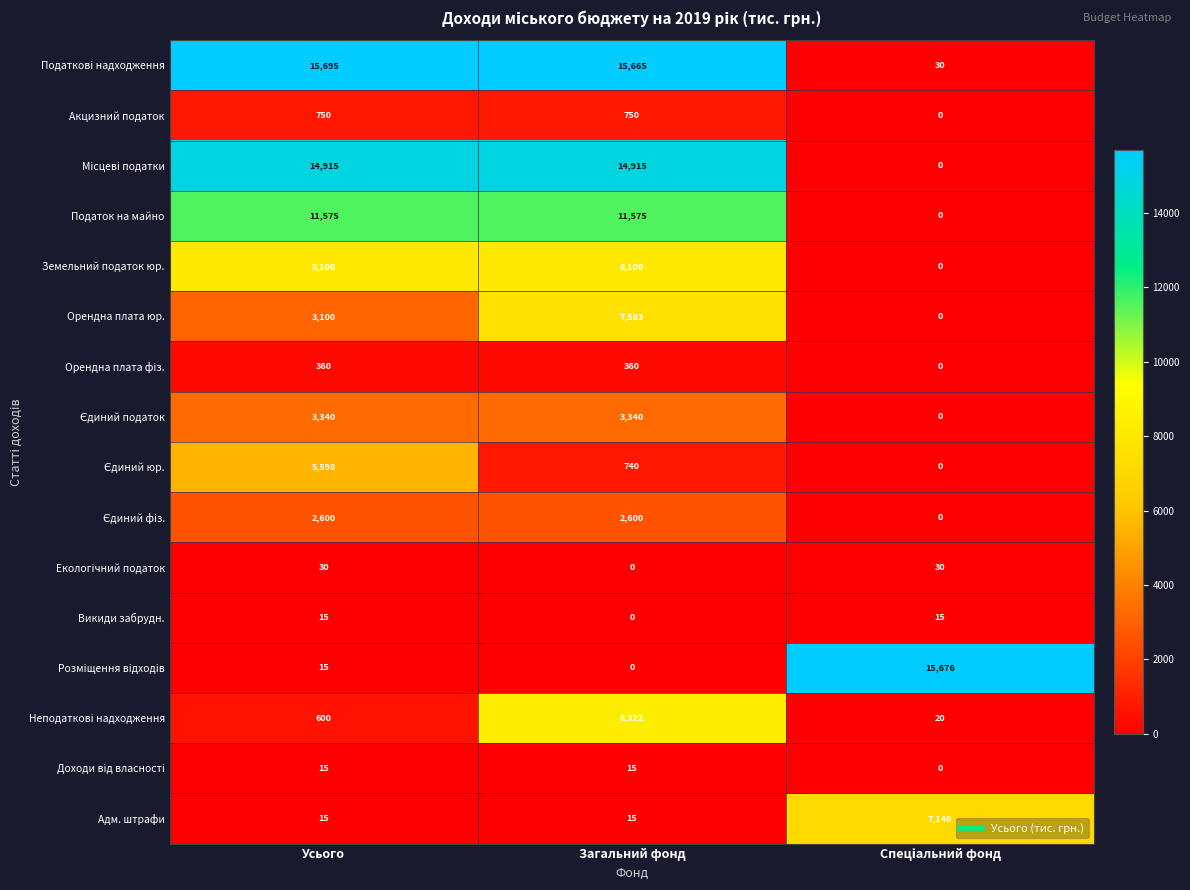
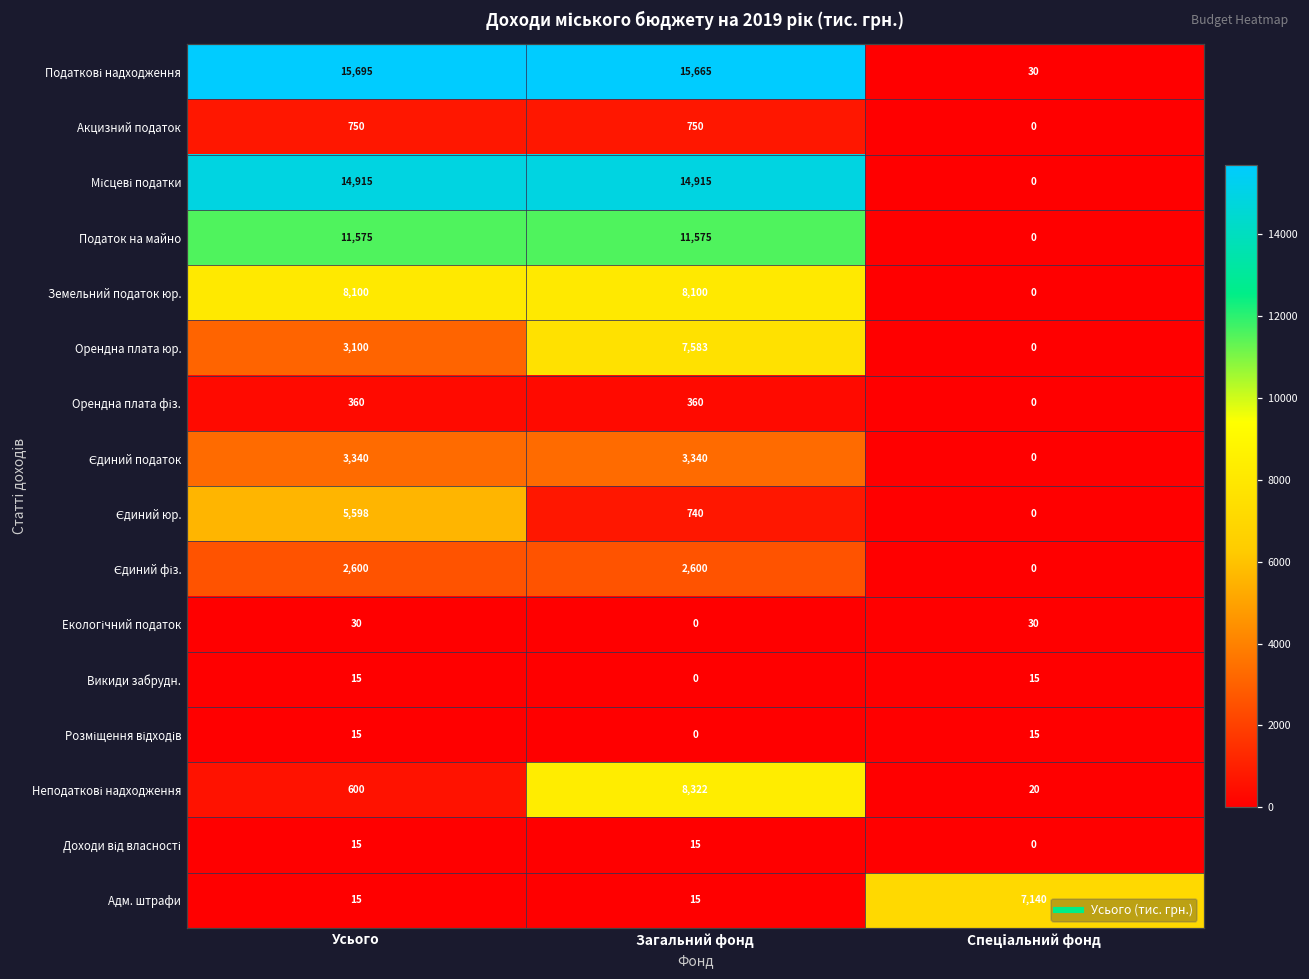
  {
    "Податкові надходження": {
      "Усього": "15,695",
      "Загальний фонд": "15,665",
      "Спеціальний фонд": "30"
    },
    "Акцизний податок": {
      "Усього": "750",
      "Загальний фонд": "750",
      "Спеціальний фонд": "0"
    },
    "Місцеві податки": {
      "Усього": "14,915",
      "Загальний фонд": "14,915",
      "Спеціальний фонд": "0"
    },
    "Податок на майно": {
      "Усього": "11,575",
      "Загальний фонд": "11,575",
      "Спеціальний фонд": "0"
    },
    "Земельний податок юр.": {
      "Усього": "8,100",
      "Загальний фонд": "8,100",
      "Спеціальний фонд": "0"
    },
    "Орендна плата юр.": {
      "Усього": "3,100",
      "Загальний фонд": "7,583",
      "Спеціальний фонд": "0"
    },
    "Орендна плата фіз.": {
      "Усього": "360",
      "Загальний фонд": "360",
      "Спеціальний фонд": "0"
    },
    "Єдиний податок": {
      "Усього": "3,340",
      "Загальний фонд": "3,340",
      "Спеціальний фонд": "0"
    },
    "Єдиний юр.": {
      "Усього": "5,598",
      "Загальний фонд": "740",
      "Спеціальний фонд": "0"
    },
    "Єдиний фіз.": {
      "Усього": "2,600",
      "Загальний фонд": "2,600",
      "Спеціальний фонд": "0"
    },
    "Екологічний податок": {
      "Усього": "30",
      "Загальний фонд": "0",
      "Спеціальний фонд": "30"
    },
    "Викиди забрудн.": {
      "Усього": "15",
      "Загальний фонд": "0",
      "Спеціальний фонд": "15"
    },
    "Розміщення відходів": {
      "Усього": "15",
      "Загальний фонд": "0",
-     "Спеціальний фонд": "15,676"
+     "Спеціальний фонд": "15"
    },
    "Неподаткові надходження": {
      "Усього": "600",
      "Загальний фонд": "8,322",
      "Спеціальний фонд": "20"
    },
    "Доходи від власності": {
      "Усього": "15",
      "Загальний фонд": "15",
      "Спеціальний фонд": "0"
    },
    "Адм. штрафи": {
      "Усього": "15",
      "Загальний фонд": "15",
      "Спеціальний фонд": "7,140"
    }
  }
